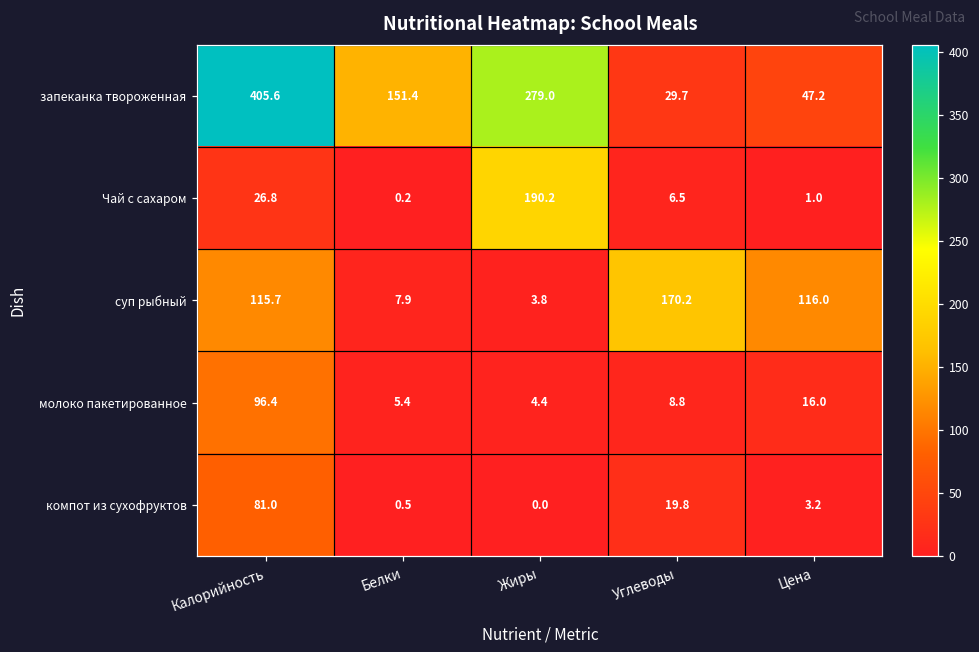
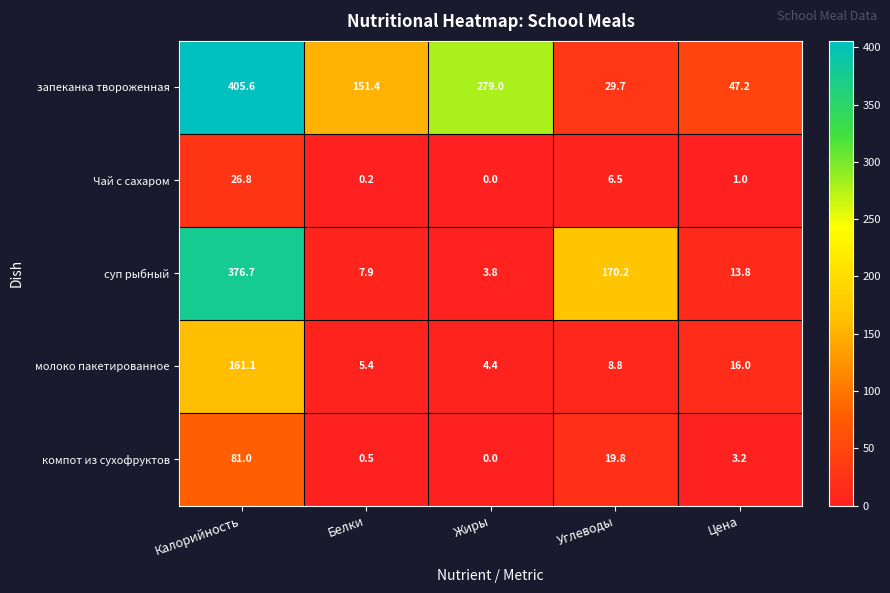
  {
    "запеканка твороженная": {
      "Калорийность": 405.6,
      "Белки": 151.4,
      "Жиры": 279.0,
      "Углеводы": 29.7,
      "Цена": 47.2
    },
    "Чай с сахаром": {
      "Калорийность": 26.8,
      "Белки": 0.2,
-     "Жиры": 190.2,
+     "Жиры": 0.0,
      "Углеводы": 6.5,
      "Цена": 1.0
    },
    "суп рыбный": {
-     "Калорийность": 115.7,
+     "Калорийность": 376.7,
      "Белки": 7.9,
      "Жиры": 3.8,
      "Углеводы": 170.2,
-     "Цена": 116.0
+     "Цена": 13.8
    },
    "молоко пакетированное": {
-     "Калорийность": 96.4,
+     "Калорийность": 161.1,
      "Белки": 5.4,
      "Жиры": 4.4,
      "Углеводы": 8.8,
      "Цена": 16.0
    },
    "компот из сухофруктов": {
      "Калорийность": 81.0,
      "Белки": 0.5,
      "Жиры": 0.0,
      "Углеводы": 19.8,
      "Цена": 3.2
    }
  }
